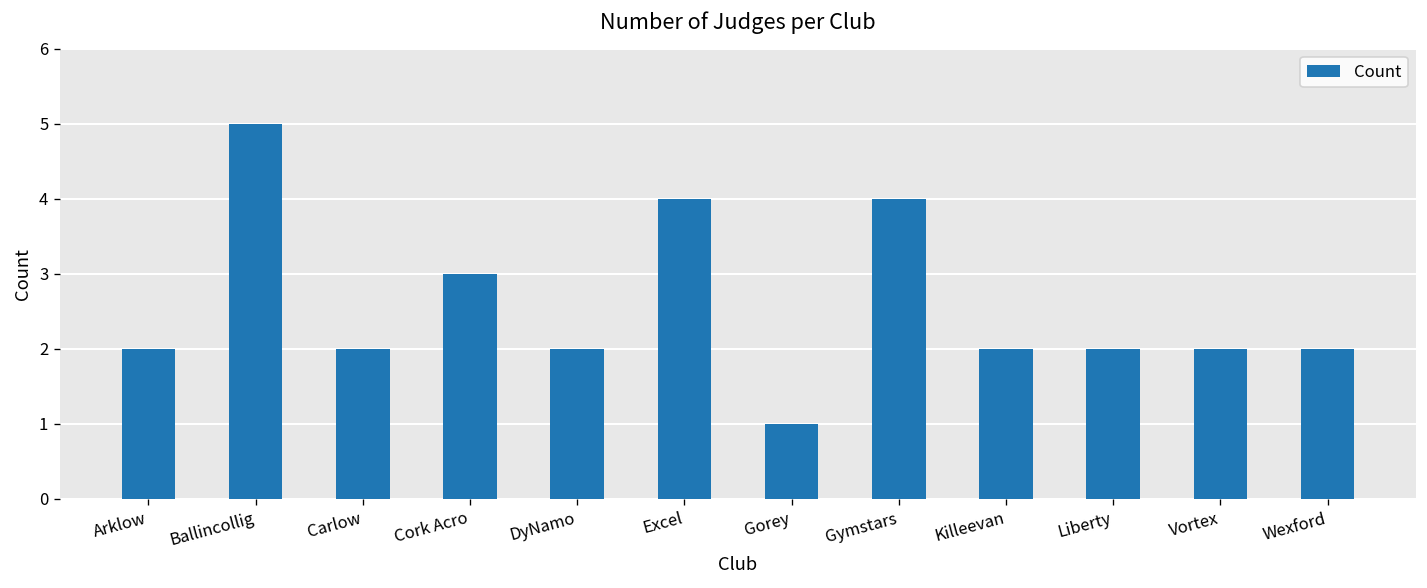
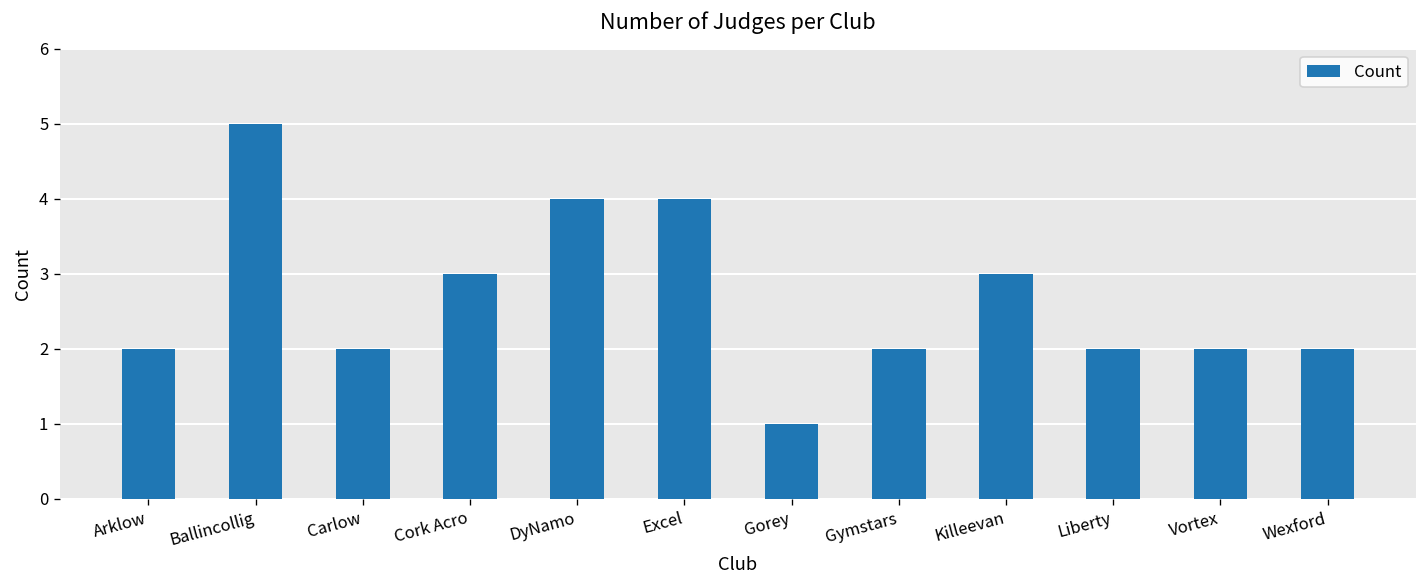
  {
    "Arklow": 2,
    "Ballincollig": 5,
    "Carlow": 2,
    "Cork Acro": 3,
-   "DyNamo": 2,
+   "DyNamo": 4,
    "Excel": 4,
    "Gorey": 1,
-   "Gymstars": 4,
-   "Killeevan": 2,
+   "Gymstars": 2,
+   "Killeevan": 3,
    "Liberty": 2,
    "Vortex": 2,
    "Wexford": 2
  }
